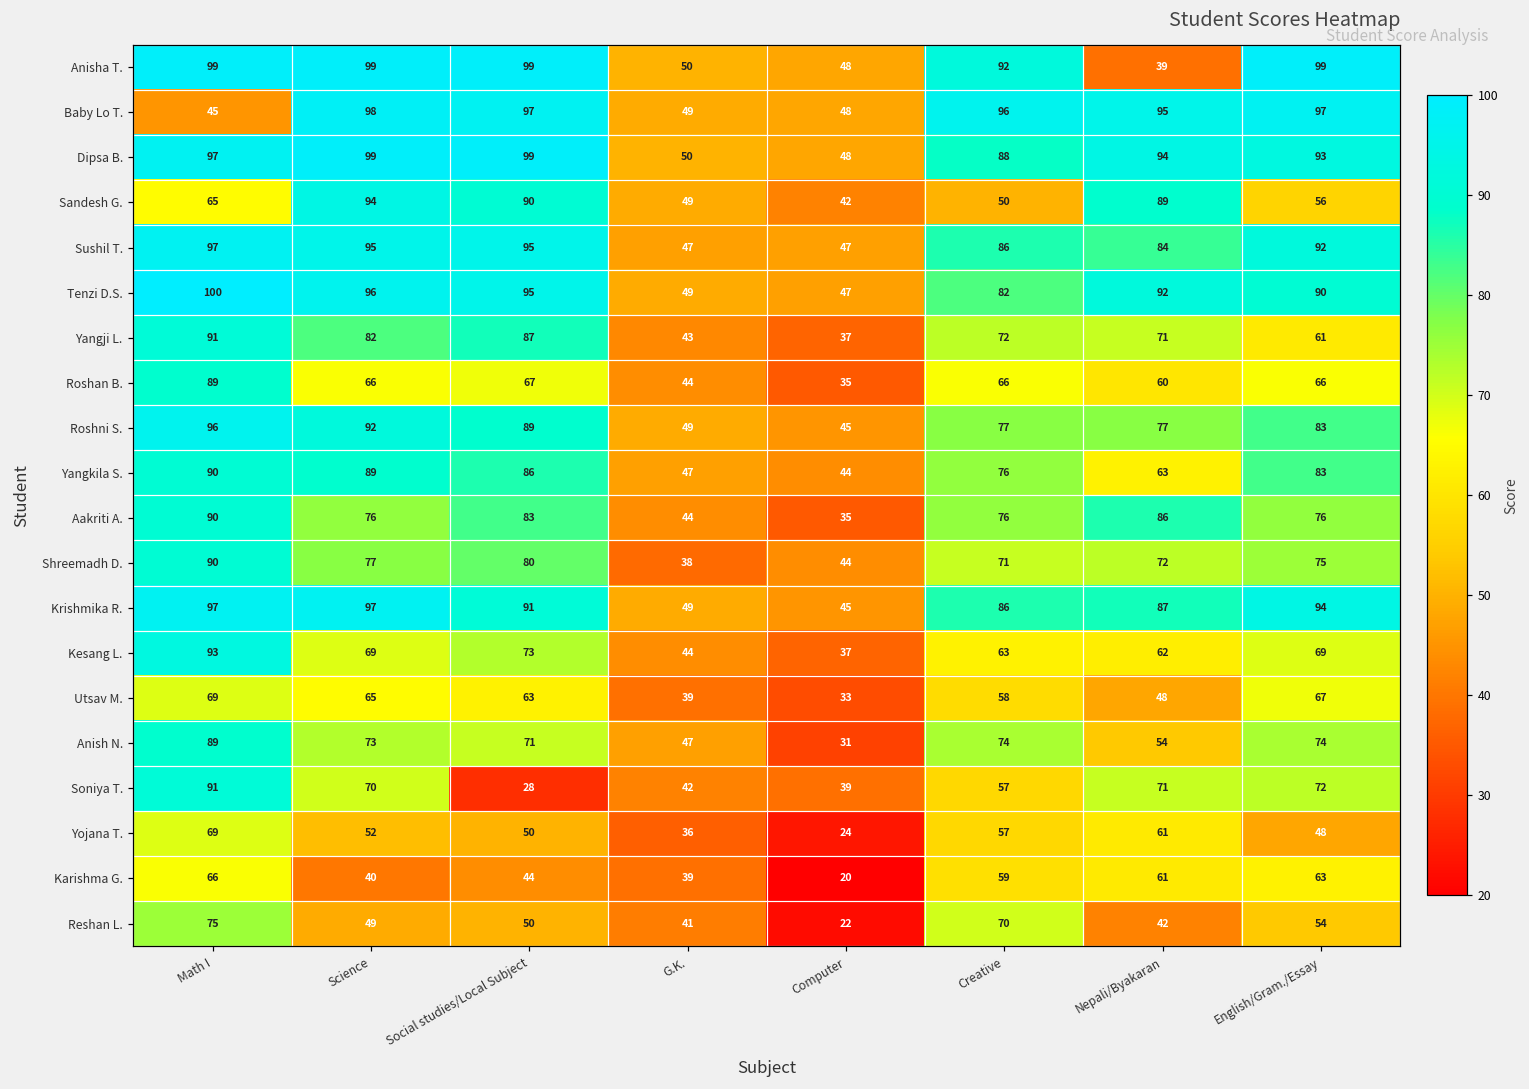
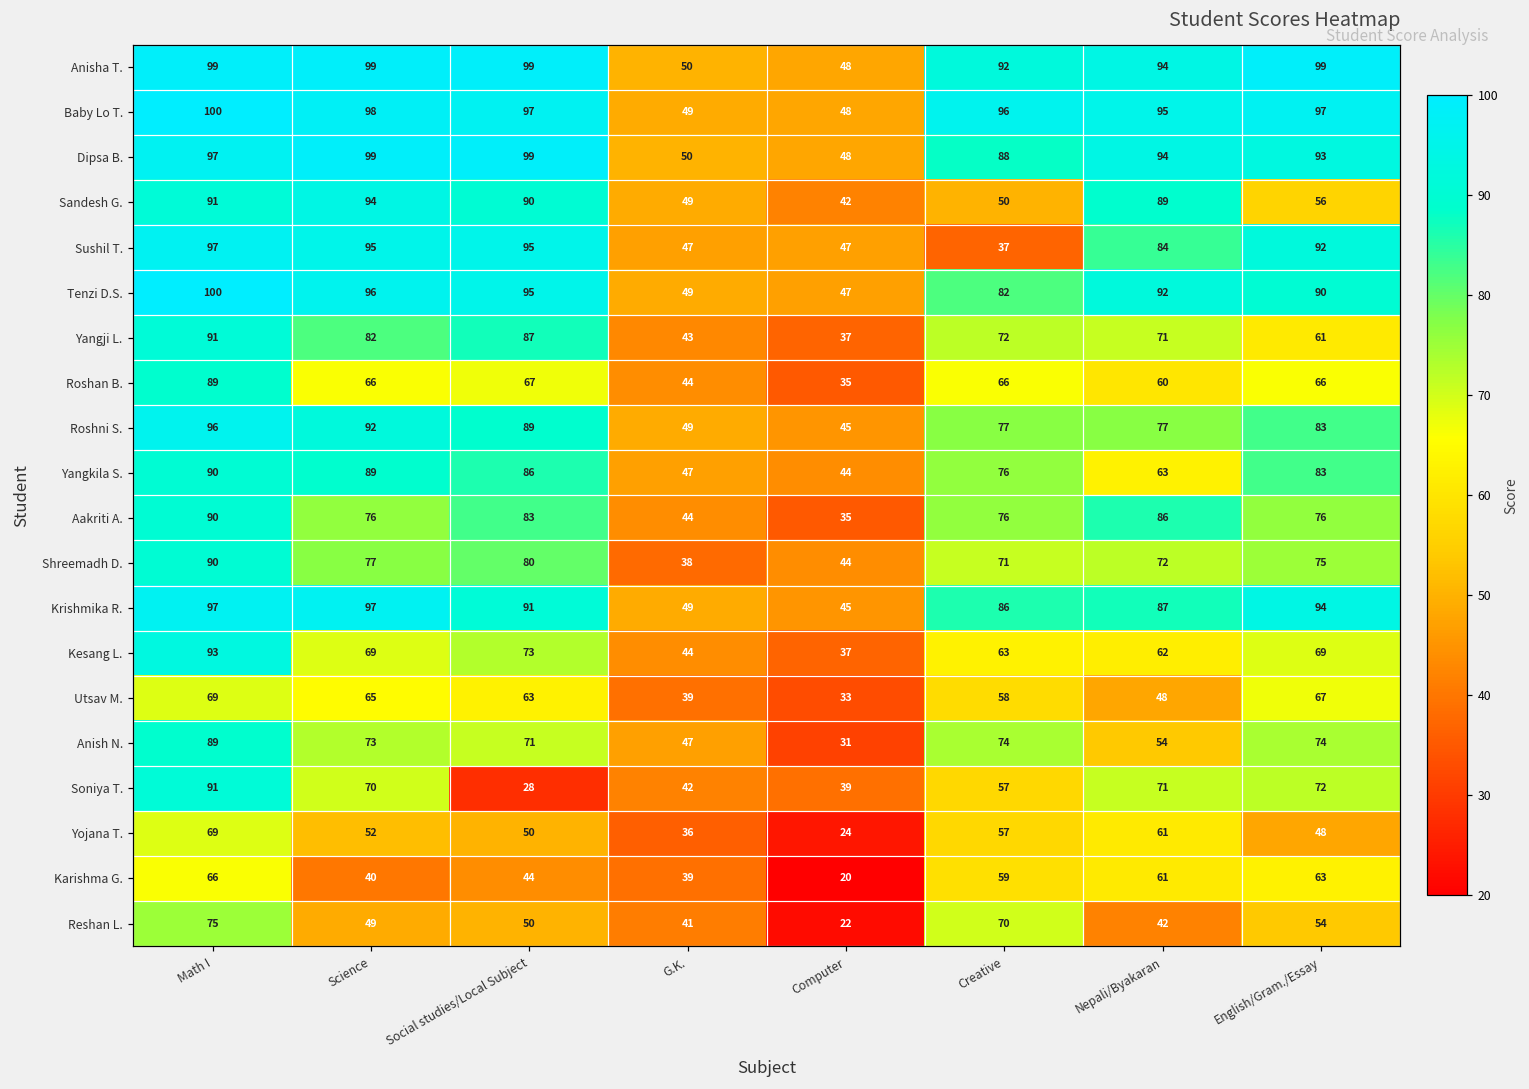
  {
    "Anisha T.": {
      "Math I": 99,
      "Science": 99,
      "Social studies/Local Subject": 99,
      "G.K.": 50,
      "Computer": 48,
      "Creative": 92,
-     "Nepali/Byakaran": 39,
+     "Nepali/Byakaran": 94,
      "English/Gram./Essay": 99
    },
    "Baby Lo T.": {
-     "Math I": 45,
+     "Math I": 100,
      "Science": 98,
      "Social studies/Local Subject": 97,
      "G.K.": 49,
      "Computer": 48,
      "Creative": 96,
      "Nepali/Byakaran": 95,
      "English/Gram./Essay": 97
    },
    "Dipsa B.": {
      "Math I": 97,
      "Science": 99,
      "Social studies/Local Subject": 99,
      "G.K.": 50,
      "Computer": 48,
      "Creative": 88,
      "Nepali/Byakaran": 94,
      "English/Gram./Essay": 93
    },
    "Sandesh G.": {
-     "Math I": 65,
+     "Math I": 91,
      "Science": 94,
      "Social studies/Local Subject": 90,
      "G.K.": 49,
      "Computer": 42,
      "Creative": 50,
      "Nepali/Byakaran": 89,
      "English/Gram./Essay": 56
    },
    "Sushil T.": {
      "Math I": 97,
      "Science": 95,
      "Social studies/Local Subject": 95,
      "G.K.": 47,
      "Computer": 47,
-     "Creative": 86,
+     "Creative": 37,
      "Nepali/Byakaran": 84,
      "English/Gram./Essay": 92
    },
    "Tenzi D.S.": {
      "Math I": 100,
      "Science": 96,
      "Social studies/Local Subject": 95,
      "G.K.": 49,
      "Computer": 47,
      "Creative": 82,
      "Nepali/Byakaran": 92,
      "English/Gram./Essay": 90
    },
    "Yangji L.": {
      "Math I": 91,
      "Science": 82,
      "Social studies/Local Subject": 87,
      "G.K.": 43,
      "Computer": 37,
      "Creative": 72,
      "Nepali/Byakaran": 71,
      "English/Gram./Essay": 61
    },
    "Roshan B.": {
      "Math I": 89,
      "Science": 66,
      "Social studies/Local Subject": 67,
      "G.K.": 44,
      "Computer": 35,
      "Creative": 66,
      "Nepali/Byakaran": 60,
      "English/Gram./Essay": 66
    },
    "Roshni S.": {
      "Math I": 96,
      "Science": 92,
      "Social studies/Local Subject": 89,
      "G.K.": 49,
      "Computer": 45,
      "Creative": 77,
      "Nepali/Byakaran": 77,
      "English/Gram./Essay": 83
    },
    "Yangkila S.": {
      "Math I": 90,
      "Science": 89,
      "Social studies/Local Subject": 86,
      "G.K.": 47,
      "Computer": 44,
      "Creative": 76,
      "Nepali/Byakaran": 63,
      "English/Gram./Essay": 83
    },
    "Aakriti A.": {
      "Math I": 90,
      "Science": 76,
      "Social studies/Local Subject": 83,
      "G.K.": 44,
      "Computer": 35,
      "Creative": 76,
      "Nepali/Byakaran": 86,
      "English/Gram./Essay": 76
    },
    "Shreemadh D.": {
      "Math I": 90,
      "Science": 77,
      "Social studies/Local Subject": 80,
      "G.K.": 38,
      "Computer": 44,
      "Creative": 71,
      "Nepali/Byakaran": 72,
      "English/Gram./Essay": 75
    },
    "Krishmika R.": {
      "Math I": 97,
      "Science": 97,
      "Social studies/Local Subject": 91,
      "G.K.": 49,
      "Computer": 45,
      "Creative": 86,
      "Nepali/Byakaran": 87,
      "English/Gram./Essay": 94
    },
    "Kesang L.": {
      "Math I": 93,
      "Science": 69,
      "Social studies/Local Subject": 73,
      "G.K.": 44,
      "Computer": 37,
      "Creative": 63,
      "Nepali/Byakaran": 62,
      "English/Gram./Essay": 69
    },
    "Utsav M.": {
      "Math I": 69,
      "Science": 65,
      "Social studies/Local Subject": 63,
      "G.K.": 39,
      "Computer": 33,
      "Creative": 58,
      "Nepali/Byakaran": 48,
      "English/Gram./Essay": 67
    },
    "Anish N.": {
      "Math I": 89,
      "Science": 73,
      "Social studies/Local Subject": 71,
      "G.K.": 47,
      "Computer": 31,
      "Creative": 74,
      "Nepali/Byakaran": 54,
      "English/Gram./Essay": 74
    },
    "Soniya T.": {
      "Math I": 91,
      "Science": 70,
      "Social studies/Local Subject": 28,
      "G.K.": 42,
      "Computer": 39,
      "Creative": 57,
      "Nepali/Byakaran": 71,
      "English/Gram./Essay": 72
    },
    "Yojana T.": {
      "Math I": 69,
      "Science": 52,
      "Social studies/Local Subject": 50,
      "G.K.": 36,
      "Computer": 24,
      "Creative": 57,
      "Nepali/Byakaran": 61,
      "English/Gram./Essay": 48
    },
    "Karishma G.": {
      "Math I": 66,
      "Science": 40,
      "Social studies/Local Subject": 44,
      "G.K.": 39,
      "Computer": 20,
      "Creative": 59,
      "Nepali/Byakaran": 61,
      "English/Gram./Essay": 63
    },
    "Reshan L.": {
      "Math I": 75,
      "Science": 49,
      "Social studies/Local Subject": 50,
      "G.K.": 41,
      "Computer": 22,
      "Creative": 70,
      "Nepali/Byakaran": 42,
      "English/Gram./Essay": 54
    }
  }
